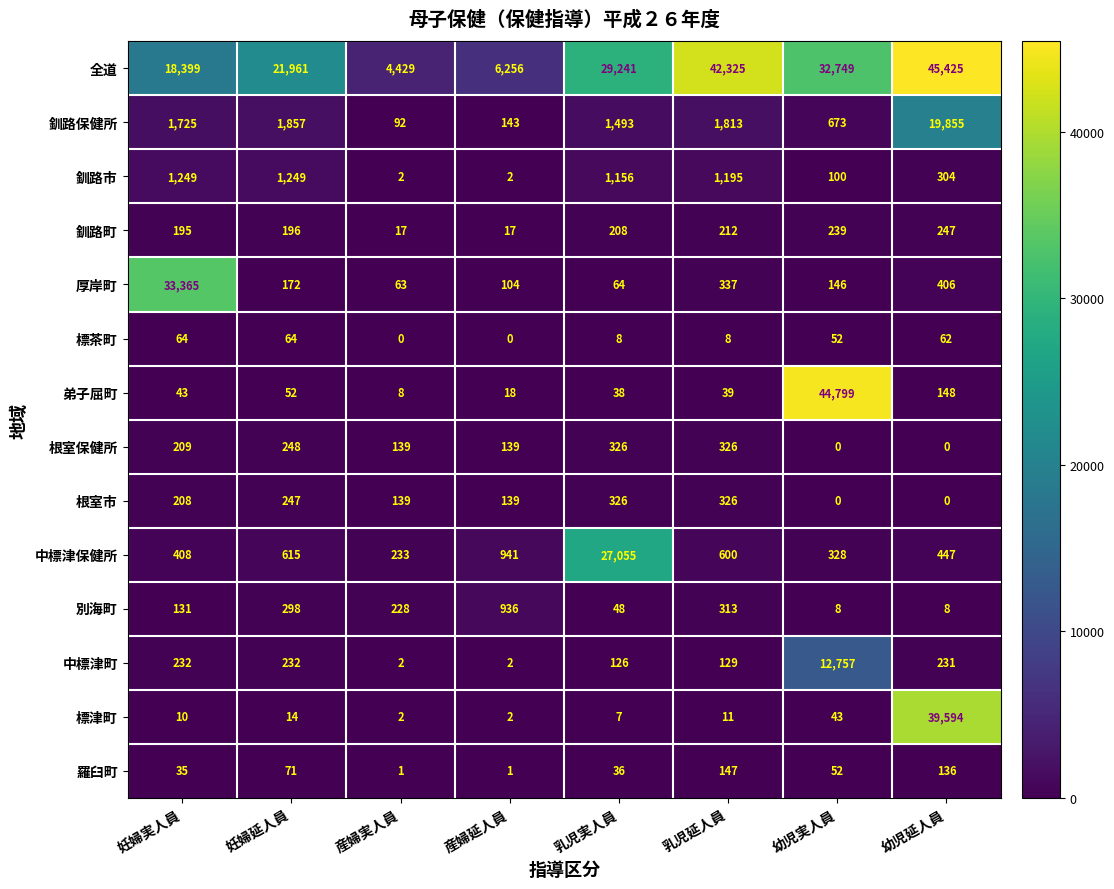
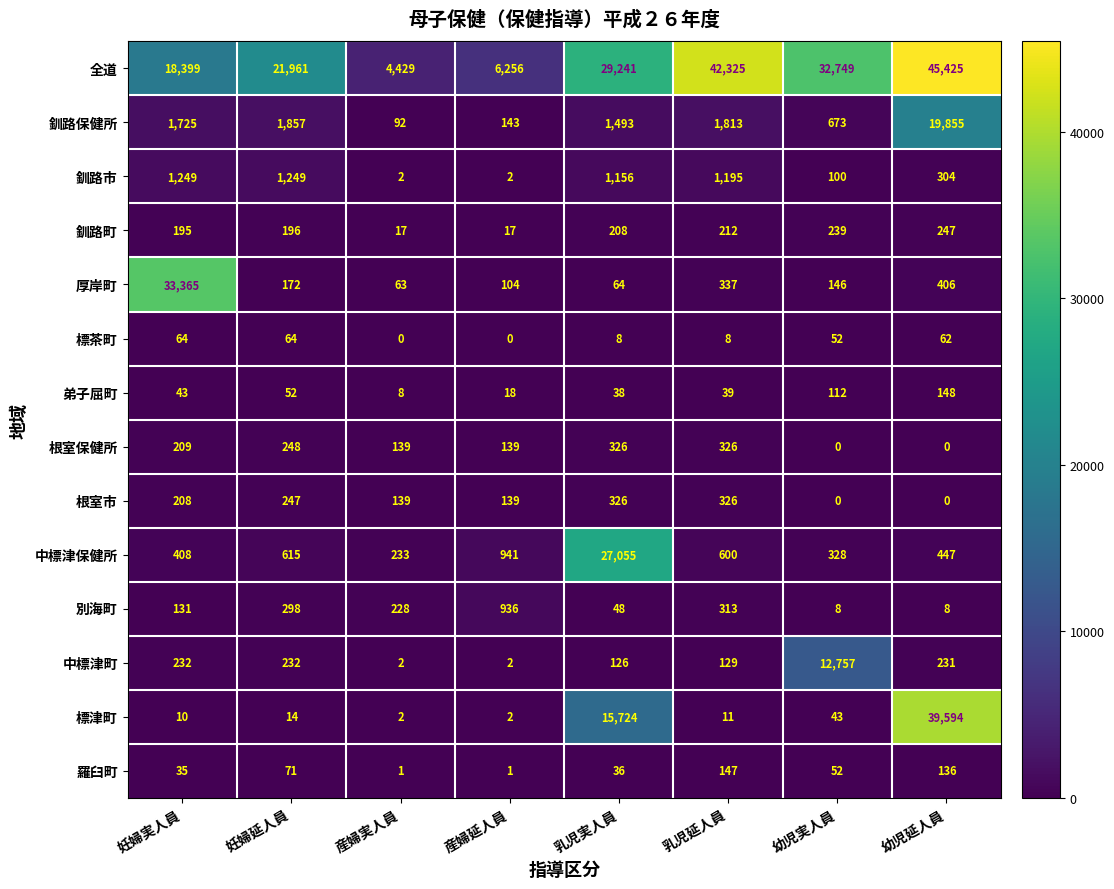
  {
    "全道": {
      "妊婦実人員": "18,399",
      "妊婦延人員": "21,961",
      "産婦実人員": "4,429",
      "産婦延人員": "6,256",
      "乳児実人員": "29,241",
      "乳児延人員": "42,325",
      "幼児実人員": "32,749",
      "幼児延人員": "45,425"
    },
    "釧路保健所": {
      "妊婦実人員": "1,725",
      "妊婦延人員": "1,857",
      "産婦実人員": "92",
      "産婦延人員": "143",
      "乳児実人員": "1,493",
      "乳児延人員": "1,813",
      "幼児実人員": "673",
      "幼児延人員": "19,855"
    },
    "釧路市": {
      "妊婦実人員": "1,249",
      "妊婦延人員": "1,249",
      "産婦実人員": "2",
      "産婦延人員": "2",
      "乳児実人員": "1,156",
      "乳児延人員": "1,195",
      "幼児実人員": "100",
      "幼児延人員": "304"
    },
    "釧路町": {
      "妊婦実人員": "195",
      "妊婦延人員": "196",
      "産婦実人員": "17",
      "産婦延人員": "17",
      "乳児実人員": "208",
      "乳児延人員": "212",
      "幼児実人員": "239",
      "幼児延人員": "247"
    },
    "厚岸町": {
      "妊婦実人員": "33,365",
      "妊婦延人員": "172",
      "産婦実人員": "63",
      "産婦延人員": "104",
      "乳児実人員": "64",
      "乳児延人員": "337",
      "幼児実人員": "146",
      "幼児延人員": "406"
    },
    "標茶町": {
      "妊婦実人員": "64",
      "妊婦延人員": "64",
      "産婦実人員": "0",
      "産婦延人員": "0",
      "乳児実人員": "8",
      "乳児延人員": "8",
      "幼児実人員": "52",
      "幼児延人員": "62"
    },
    "弟子屈町": {
      "妊婦実人員": "43",
      "妊婦延人員": "52",
      "産婦実人員": "8",
      "産婦延人員": "18",
      "乳児実人員": "38",
      "乳児延人員": "39",
-     "幼児実人員": "44,799",
+     "幼児実人員": "112",
      "幼児延人員": "148"
    },
    "根室保健所": {
      "妊婦実人員": "209",
      "妊婦延人員": "248",
      "産婦実人員": "139",
      "産婦延人員": "139",
      "乳児実人員": "326",
      "乳児延人員": "326",
      "幼児実人員": "0",
      "幼児延人員": "0"
    },
    "根室市": {
      "妊婦実人員": "208",
      "妊婦延人員": "247",
      "産婦実人員": "139",
      "産婦延人員": "139",
      "乳児実人員": "326",
      "乳児延人員": "326",
      "幼児実人員": "0",
      "幼児延人員": "0"
    },
    "中標津保健所": {
      "妊婦実人員": "408",
      "妊婦延人員": "615",
      "産婦実人員": "233",
      "産婦延人員": "941",
      "乳児実人員": "27,055",
      "乳児延人員": "600",
      "幼児実人員": "328",
      "幼児延人員": "447"
    },
    "別海町": {
      "妊婦実人員": "131",
      "妊婦延人員": "298",
      "産婦実人員": "228",
      "産婦延人員": "936",
      "乳児実人員": "48",
      "乳児延人員": "313",
      "幼児実人員": "8",
      "幼児延人員": "8"
    },
    "中標津町": {
      "妊婦実人員": "232",
      "妊婦延人員": "232",
      "産婦実人員": "2",
      "産婦延人員": "2",
      "乳児実人員": "126",
      "乳児延人員": "129",
      "幼児実人員": "12,757",
      "幼児延人員": "231"
    },
    "標津町": {
      "妊婦実人員": "10",
      "妊婦延人員": "14",
      "産婦実人員": "2",
      "産婦延人員": "2",
-     "乳児実人員": "7",
+     "乳児実人員": "15,724",
      "乳児延人員": "11",
      "幼児実人員": "43",
      "幼児延人員": "39,594"
    },
    "羅臼町": {
      "妊婦実人員": "35",
      "妊婦延人員": "71",
      "産婦実人員": "1",
      "産婦延人員": "1",
      "乳児実人員": "36",
      "乳児延人員": "147",
      "幼児実人員": "52",
      "幼児延人員": "136"
    }
  }
